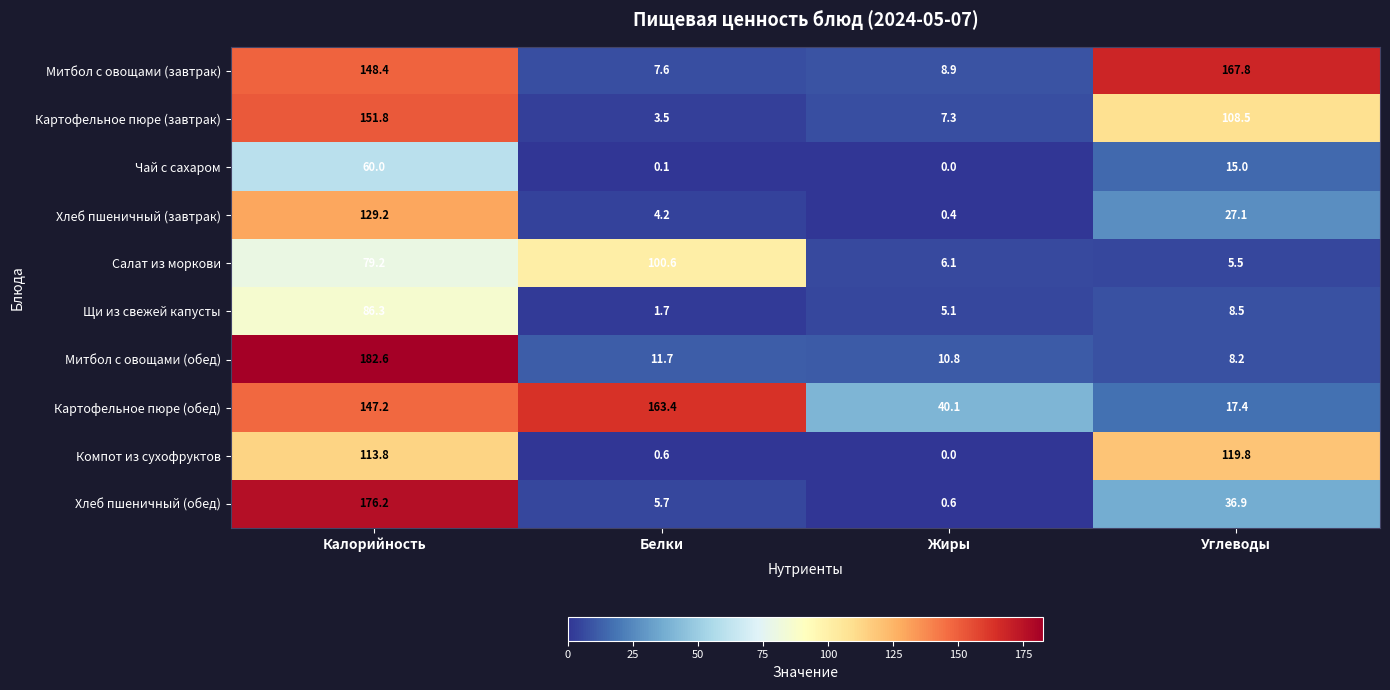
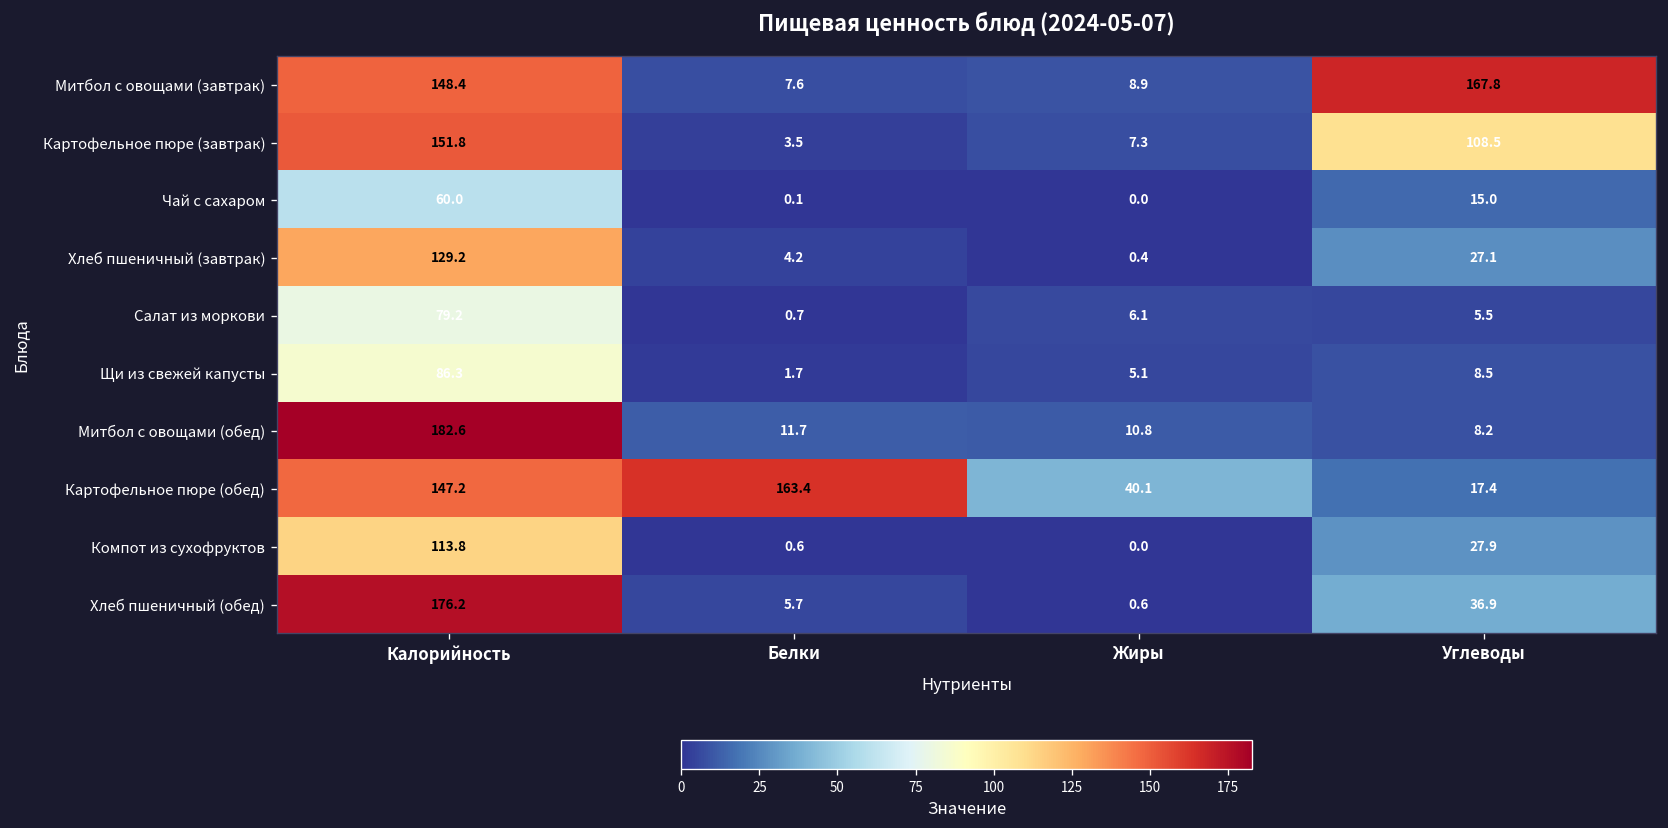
  {
    "Митбол с овощами (завтрак)": {
      "Калорийность": 148.4,
      "Белки": 7.6,
      "Жиры": 8.9,
      "Углеводы": 167.8
    },
    "Картофельное пюре (завтрак)": {
      "Калорийность": 151.8,
      "Белки": 3.5,
      "Жиры": 7.3,
      "Углеводы": 108.5
    },
    "Чай с сахаром": {
      "Калорийность": 60.0,
      "Белки": 0.1,
      "Жиры": 0.0,
      "Углеводы": 15.0
    },
    "Хлеб пшеничный (завтрак)": {
      "Калорийность": 129.2,
      "Белки": 4.2,
      "Жиры": 0.4,
      "Углеводы": 27.1
    },
    "Салат из моркови": {
-     "Белки": 100.6,
+     "Белки": 0.7,
      "Жиры": 6.1,
      "Углеводы": 5.5
    },
    "Щи из свежей капусты": {
      "Калорийность": 86.3,
      "Белки": 1.7,
      "Жиры": 5.1,
      "Углеводы": 8.5
    },
    "Митбол с овощами (обед)": {
      "Калорийность": 182.6,
      "Белки": 11.7,
      "Жиры": 10.8,
      "Углеводы": 8.2
    },
    "Картофельное пюре (обед)": {
      "Калорийность": 147.2,
      "Белки": 163.4,
      "Жиры": 40.1,
      "Углеводы": 17.4
    },
    "Компот из сухофруктов": {
      "Калорийность": 113.8,
      "Белки": 0.6,
      "Жиры": 0.0,
-     "Углеводы": 119.8
+     "Углеводы": 27.9
    },
    "Хлеб пшеничный (обед)": {
      "Калорийность": 176.2,
      "Белки": 5.7,
      "Жиры": 0.6,
      "Углеводы": 36.9
    }
  }
